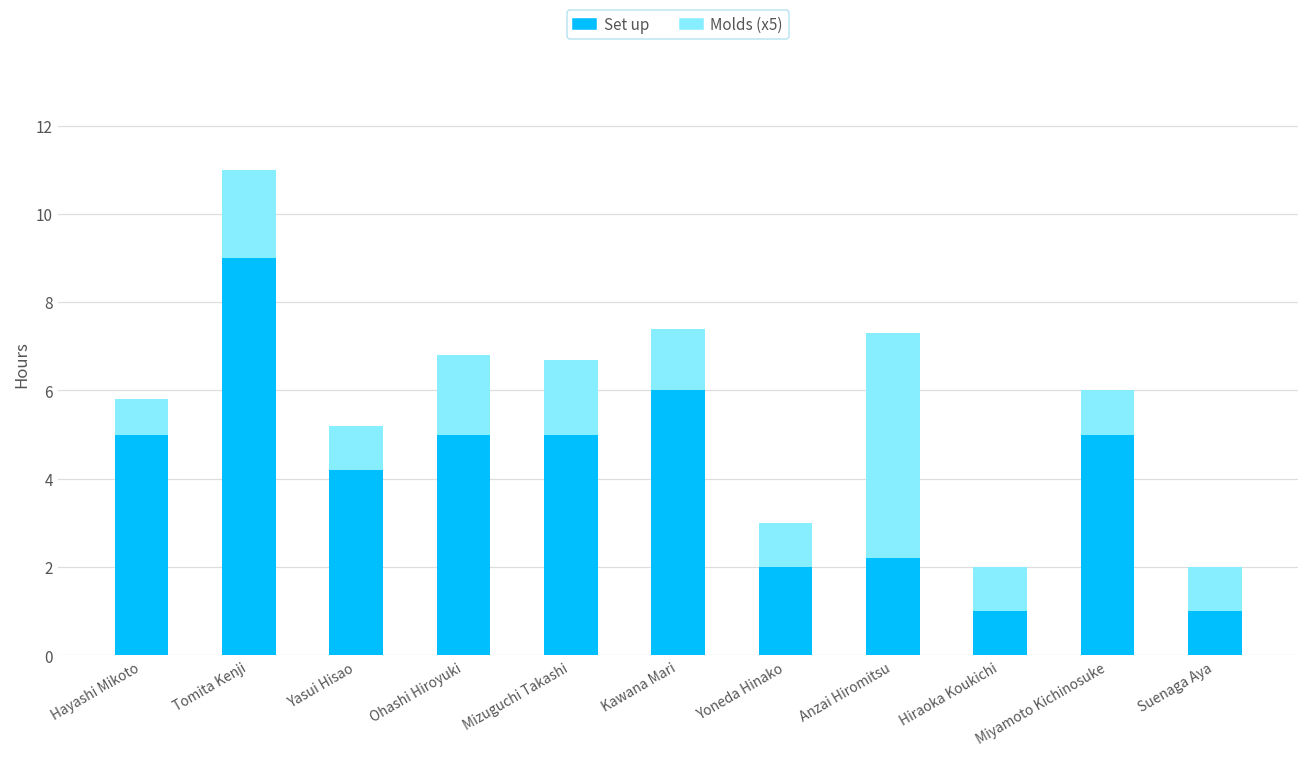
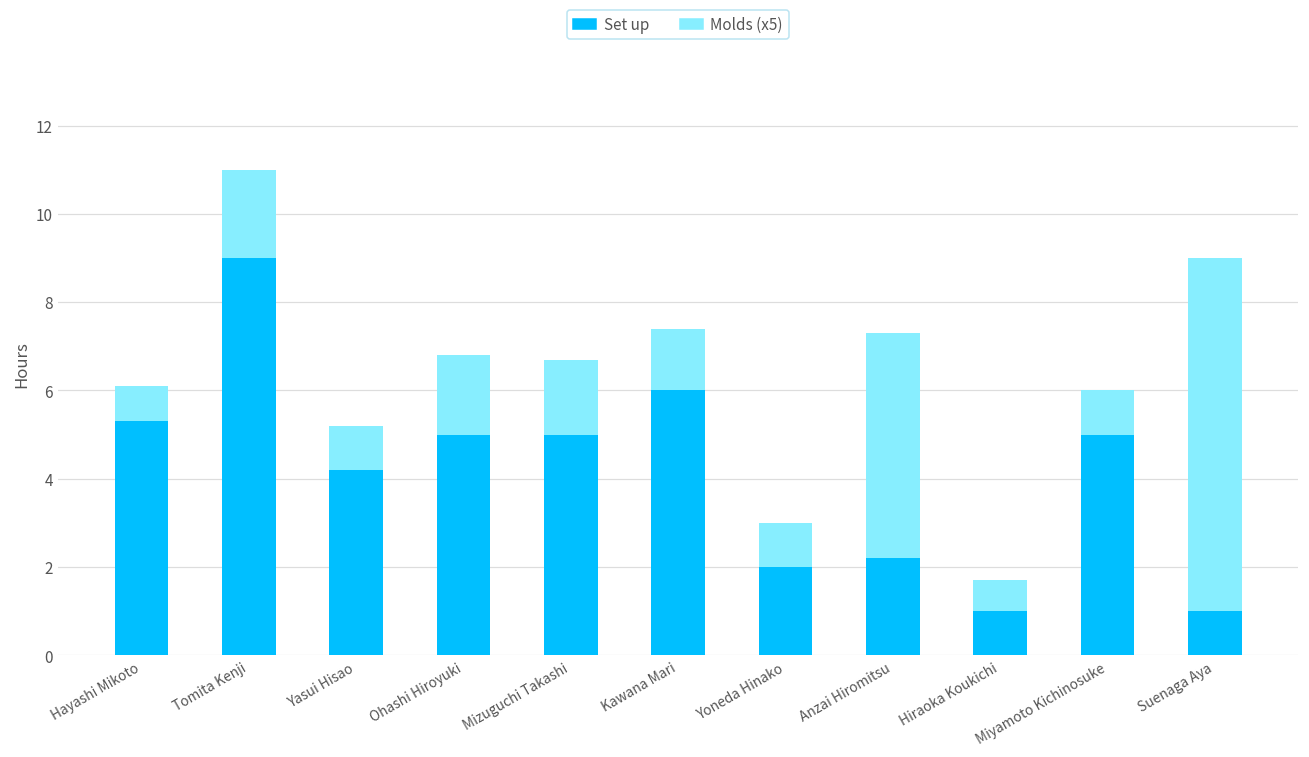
  {
    "Set up": {
-     "Hayashi Mikoto": 5.0,
+     "Hayashi Mikoto": 5.3,
      "Tomita Kenji": 9.0,
      "Yasui Hisao": 4.2,
      "Ohashi Hiroyuki": 5.0,
      "Mizuguchi Takashi": 5.0,
      "Kawana Mari": 6.0,
      "Yoneda Hinako": 2.0,
      "Anzai Hiromitsu": 2.2,
      "Hiraoka Koukichi": 1.0,
      "Miyamoto Kichinosuke": 5.0,
      "Suenaga Aya": 1.0
    },
    "Molds (x5)": {
      "Hayashi Mikoto": 0.8,
      "Tomita Kenji": 2.0,
      "Yasui Hisao": 1.0,
      "Ohashi Hiroyuki": 1.8,
      "Mizuguchi Takashi": 1.7,
      "Kawana Mari": 1.4,
      "Yoneda Hinako": 1.0,
      "Anzai Hiromitsu": 5.1,
-     "Hiraoka Koukichi": 1.0,
+     "Hiraoka Koukichi": 0.7,
      "Miyamoto Kichinosuke": 1.0,
-     "Suenaga Aya": 1
+     "Suenaga Aya": 8
    }
  }
